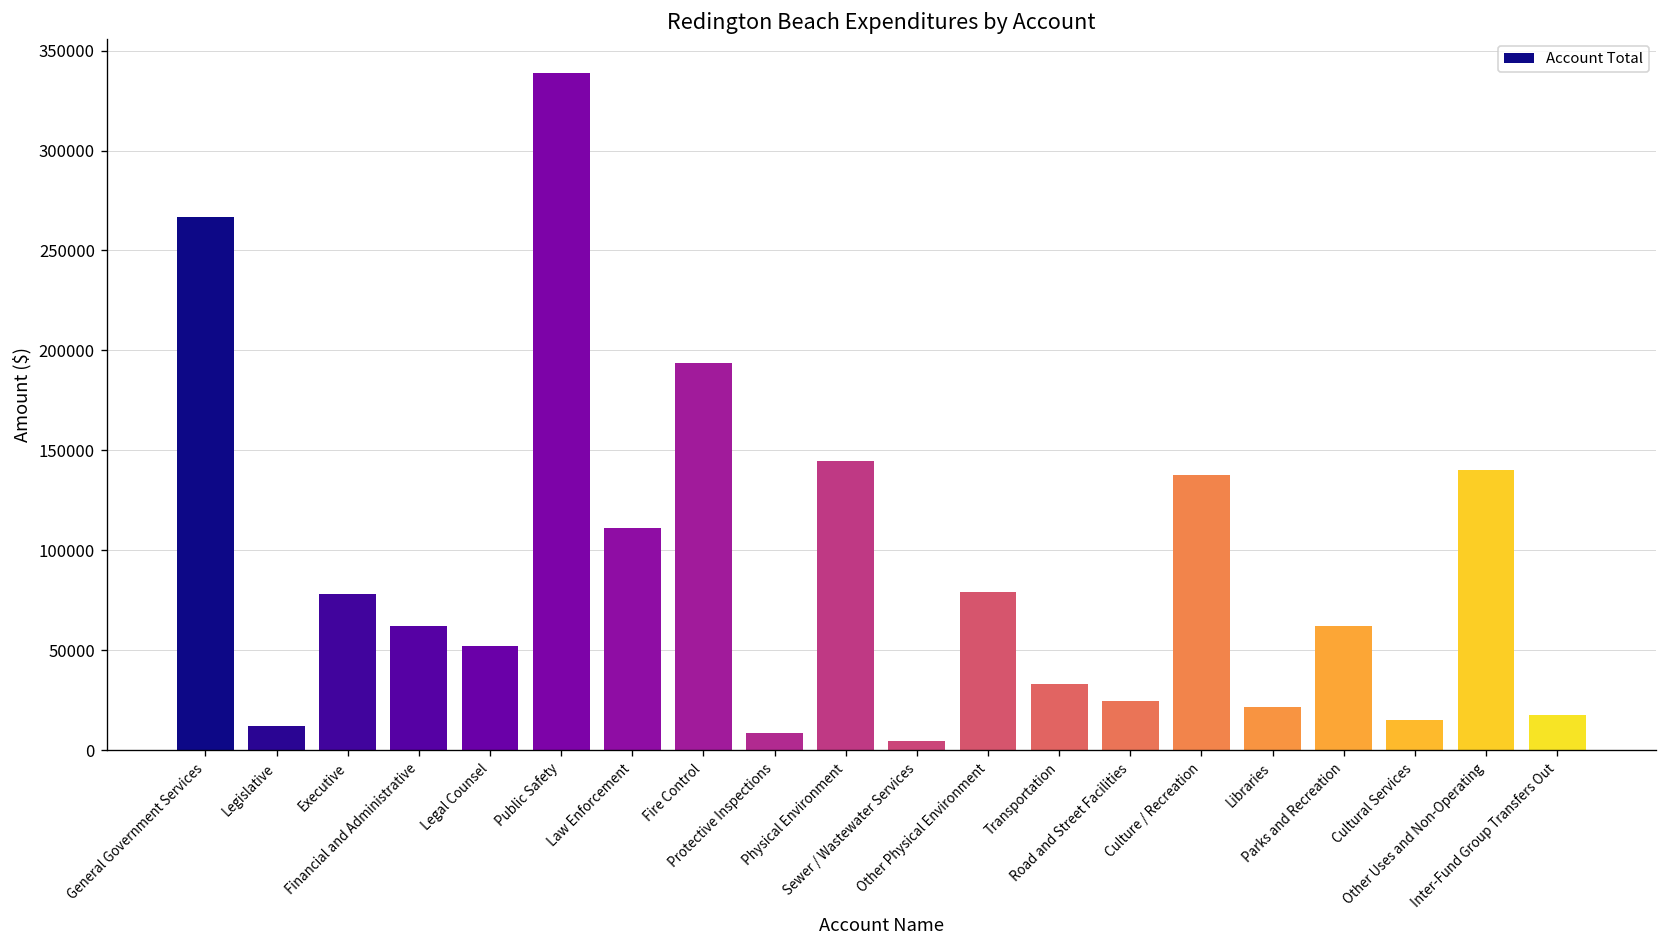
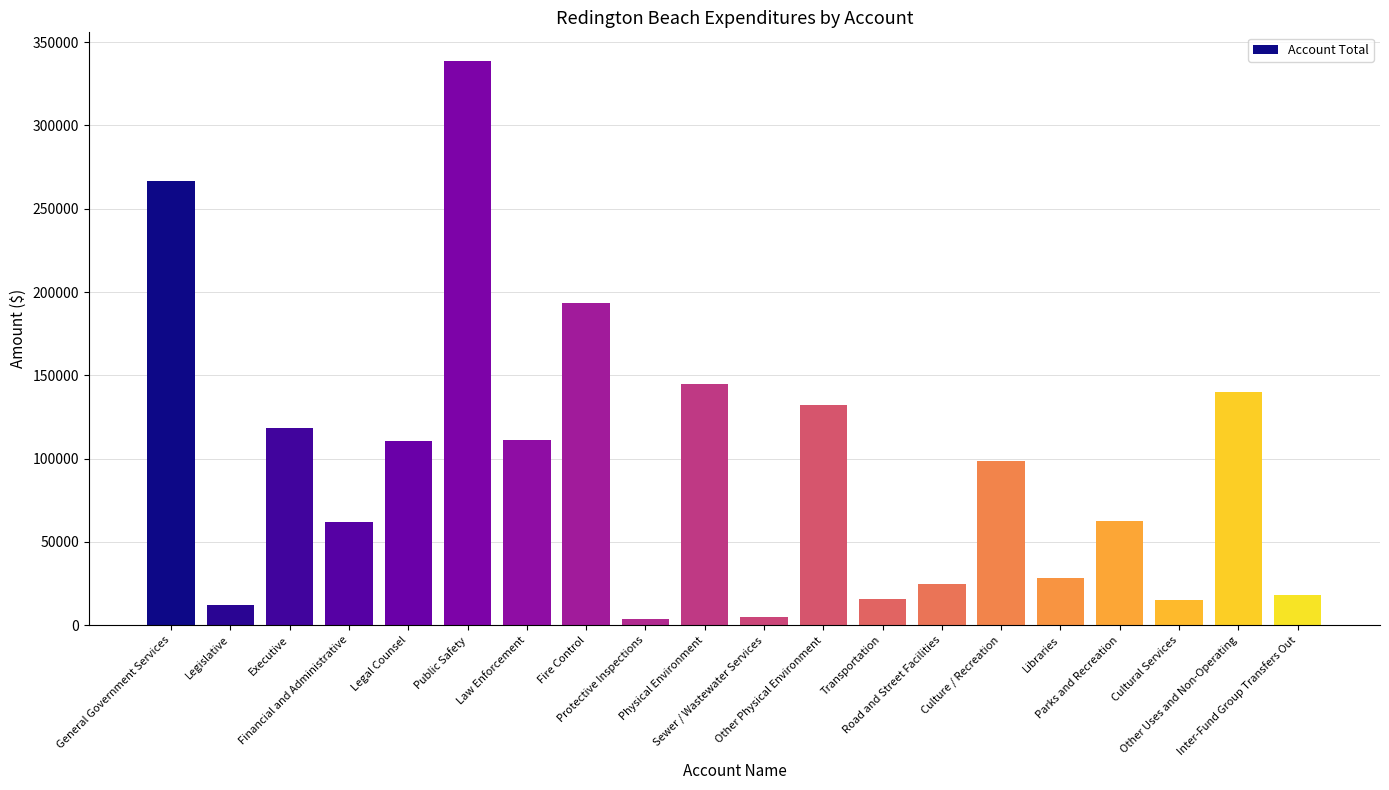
  {
    "General Government Services": 267000,
    "Legislative": 12000,
-   "Executive": 78000,
+   "Executive": 118000,
    "Financial and Administrative": 62000,
-   "Legal Counsel": 52000,
+   "Legal Counsel": 110000,
    "Public Safety": 339000,
    "Law Enforcement": 111000,
    "Fire Control": 194000,
-   "Protective Inspections": 9000,
+   "Protective Inspections": 4000,
    "Physical Environment": 145000,
    "Sewer / Wastewater Services": 5000,
-   "Other Physical Environment": 79000,
-   "Transportation": 33000,
+   "Other Physical Environment": 132000,
+   "Transportation": 15000,
    "Road and Street Facilities": 24000,
-   "Culture / Recreation": 138000,
-   "Libraries": 21000,
+   "Culture / Recreation": 99000,
+   "Libraries": 28000,
    "Parks and Recreation": 62000,
    "Cultural Services": 15000,
    "Other Uses and Non-Operating": 140000,
    "Inter-Fund Group Transfers Out": 18000
  }
